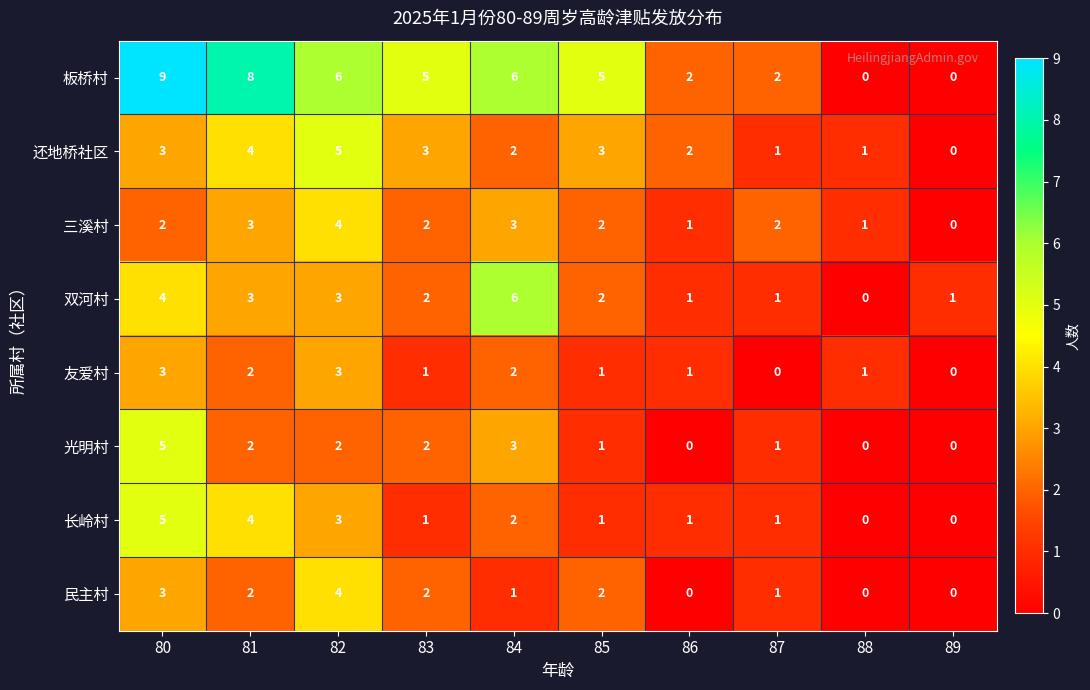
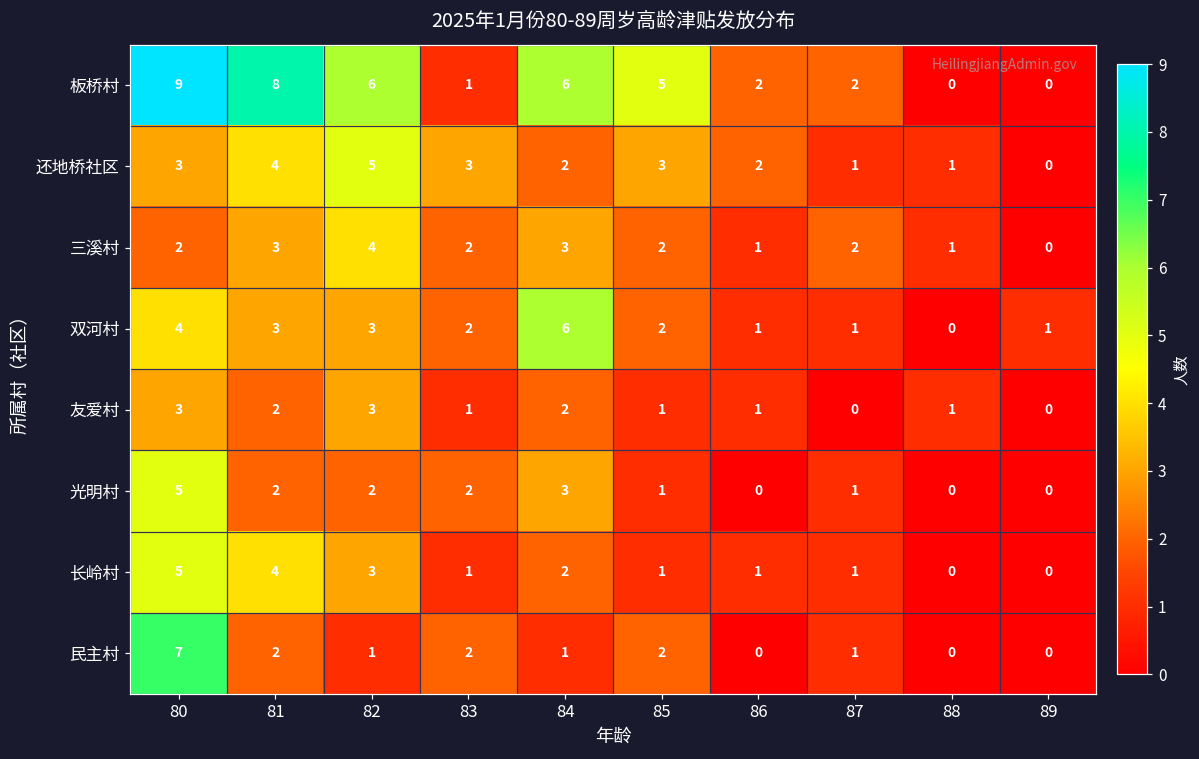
  {
    "板桥村": {
      "80": 9,
      "81": 8,
      "82": 6,
-     "83": 5,
+     "83": 1,
      "84": 6,
      "85": 5,
      "86": 2,
      "87": 2,
      "88": 0
    },
    "还地桥社区": {
      "80": 3,
      "81": 4,
      "82": 5,
      "83": 3,
      "84": 2,
      "85": 3,
      "86": 2,
      "87": 1,
      "88": 1,
      "89": 0
    },
    "三溪村": {
      "80": 2,
      "81": 3,
      "82": 4,
      "83": 2,
      "84": 3,
      "85": 2,
      "86": 1,
      "87": 2,
      "88": 1,
      "89": 0
    },
    "双河村": {
      "80": 4,
      "81": 3,
      "82": 3,
      "83": 2,
      "84": 6,
      "85": 2,
      "86": 1,
      "87": 1,
      "88": 0,
      "89": 1
    },
    "友爱村": {
      "80": 3,
      "81": 2,
      "82": 3,
      "83": 1,
      "84": 2,
      "85": 1,
      "86": 1,
      "87": 0,
      "88": 1,
      "89": 0
    },
    "光明村": {
      "80": 5,
      "81": 2,
      "82": 2,
      "83": 2,
      "84": 3,
      "85": 1,
      "86": 0,
      "87": 1,
      "88": 0,
      "89": 0
    },
    "长岭村": {
      "80": 5,
      "81": 4,
      "82": 3,
      "83": 1,
      "84": 2,
      "85": 1,
      "86": 1,
      "87": 1,
      "88": 0,
      "89": 0
    },
    "民主村": {
-     "80": 3,
+     "80": 7,
      "81": 2,
-     "82": 4,
+     "82": 1,
      "83": 2,
      "84": 1,
      "85": 2,
      "86": 0,
      "87": 1,
      "88": 0,
      "89": 0
    }
  }
